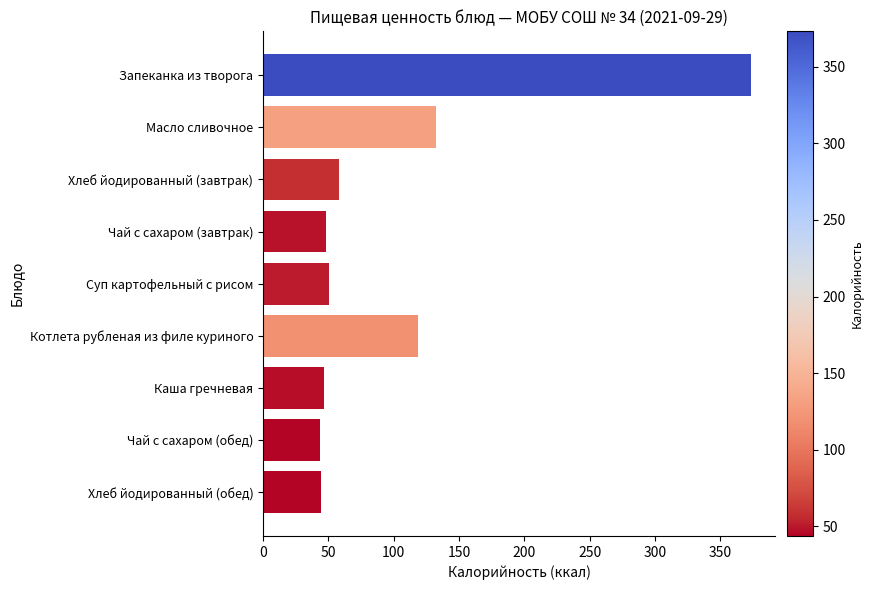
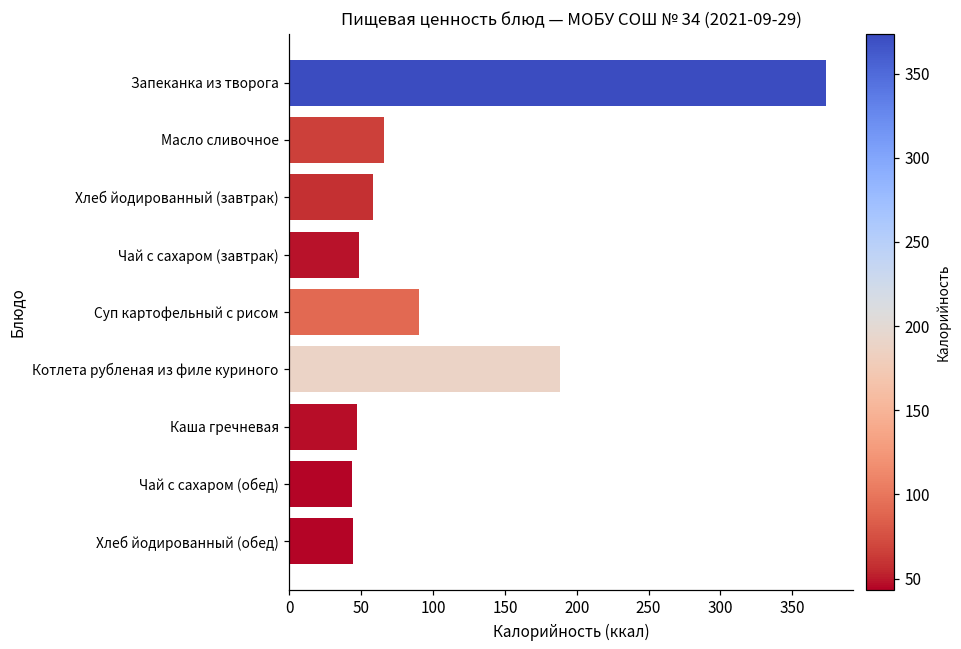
  {
    "Запеканка из творога": 373,
-   "Масло сливочное": 132,
+   "Масло сливочное": 66,
    "Хлеб йодированный (завтрак)": 59,
    "Чай с сахаром (завтрак)": 48,
-   "Суп картофельный с рисом": 51,
-   "Котлета рубленая из филе куриного": 119,
+   "Суп картофельный с рисом": 91,
+   "Котлета рубленая из филе куриного": 188,
    "Каша гречневая": 47,
    "Чай с сахаром (обед)": 44,
    "Хлеб йодированный (обед)": 44
  }
